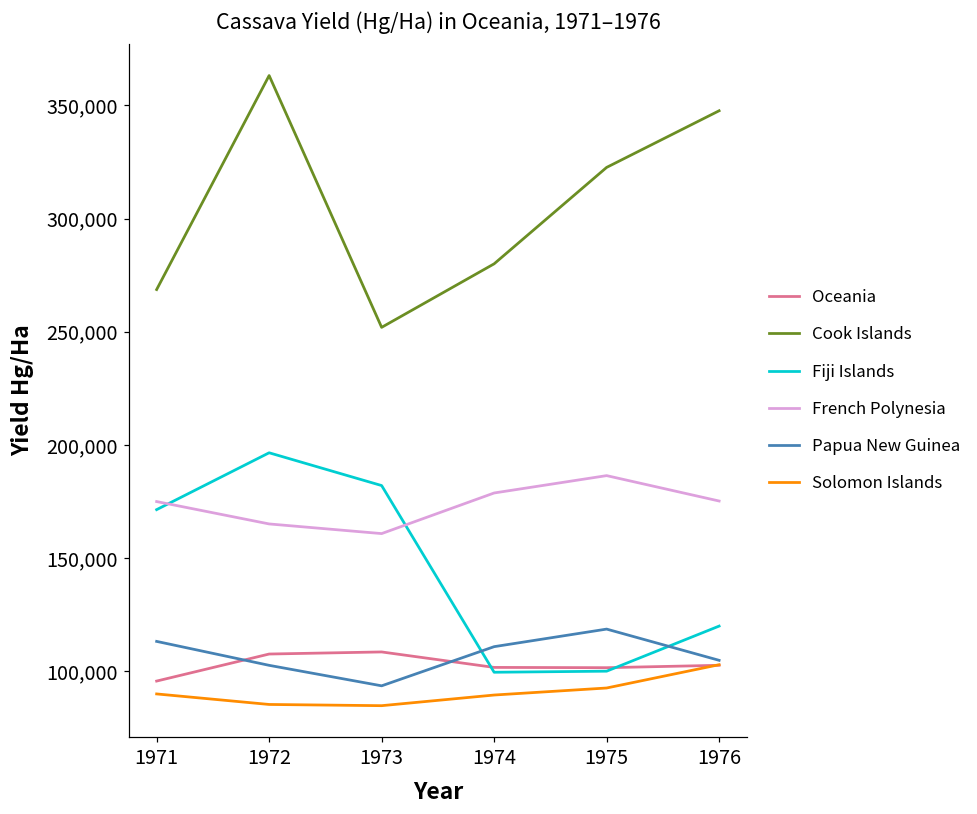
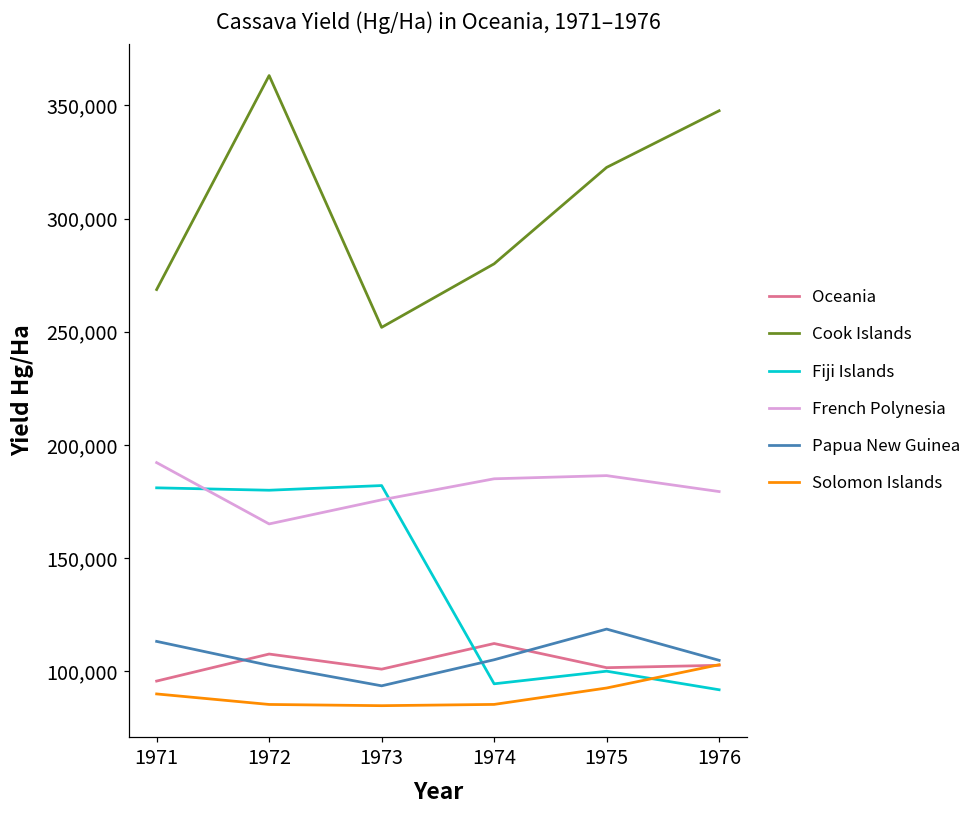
  {
    "Oceania": {
      "1971": "96,000",
      "1972": "108,000",
-     "1973": "109,000",
-     "1974": "102,000",
+     "1973": "101,000",
+     "1974": "112,000",
      "1975": "102,000"
    },
    "Cook Islands": {
      "1971": "269,000",
      "1972": "363,000",
      "1973": "252,000",
      "1974": "280,000",
      "1975": "323,000",
      "1976": "348,000"
    },
    "Fiji Islands": {
-     "1971": "171,000",
-     "1972": "197,000",
+     "1971": "181,000",
+     "1972": "180,000",
      "1973": "182,000",
-     "1974": "100,000",
+     "1974": "95,000",
      "1975": "100,000",
-     "1976": "120,000"
+     "1976": "92,000"
    },
    "French Polynesia": {
-     "1971": "175,000",
+     "1971": "192,000",
      "1972": "165,000",
-     "1973": "161,000",
-     "1974": "179,000",
+     "1973": "176,000",
+     "1974": "185,000",
      "1975": "186,000",
-     "1976": "175,000"
+     "1976": "179,000"
    },
    "Papua New Guinea": {
      "1971": "113,000",
      "1972": "103,000",
      "1973": "94,000",
-     "1974": "111,000",
+     "1974": "105,000",
      "1975": "119,000",
      "1976": "105,000"
    },
    "Solomon Islands": {
      "1971": "90,000",
      "1972": "85,000",
      "1973": "85,000",
-     "1974": "90,000",
+     "1974": "85,000",
      "1975": "93,000"
    }
  }
